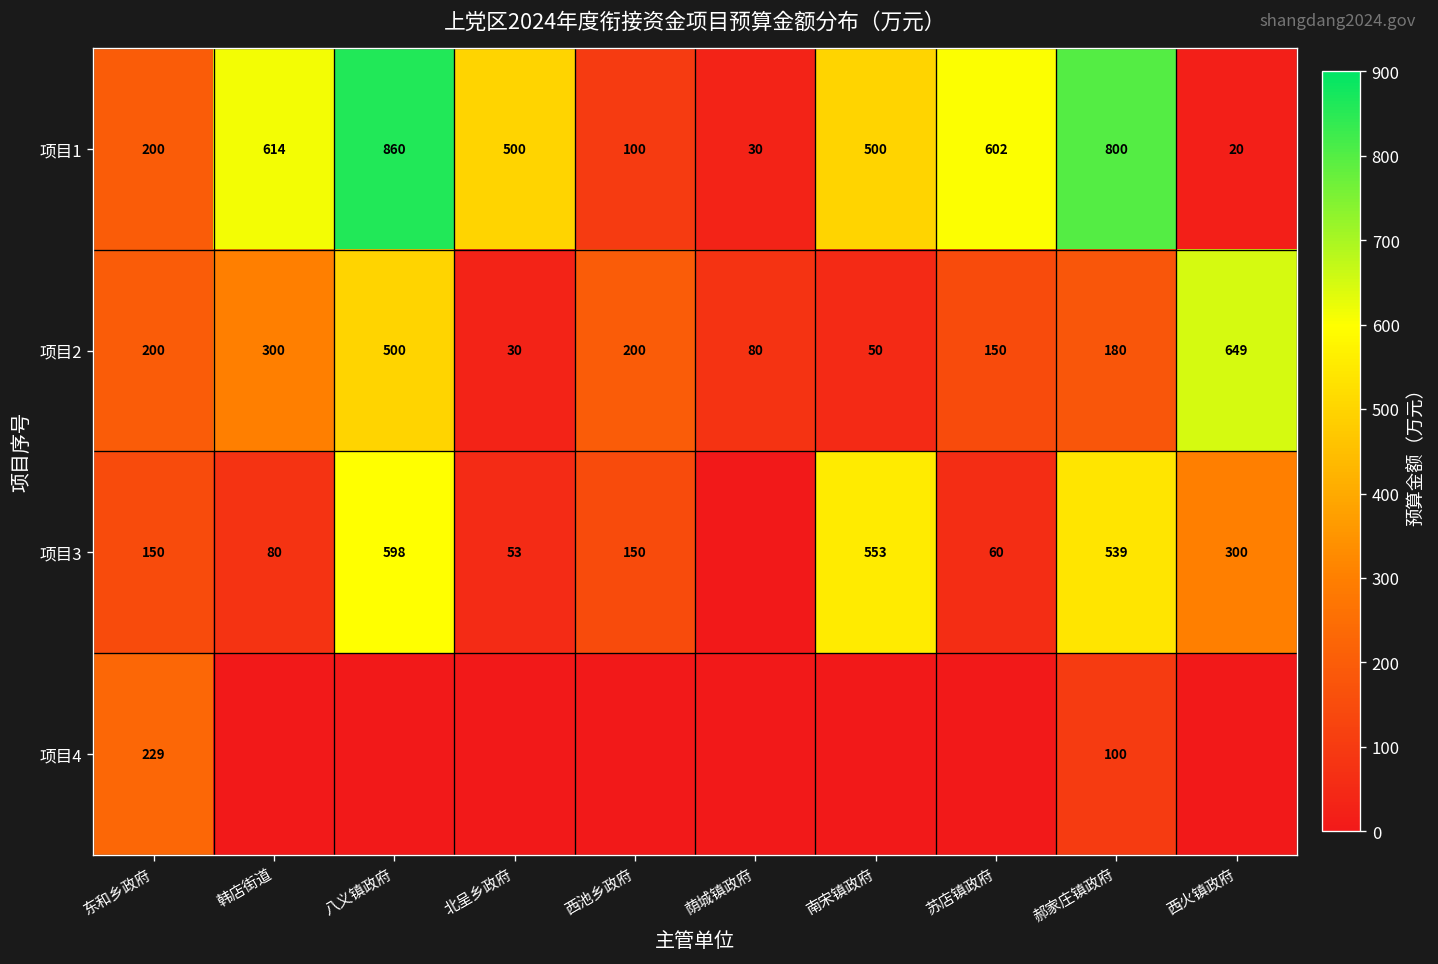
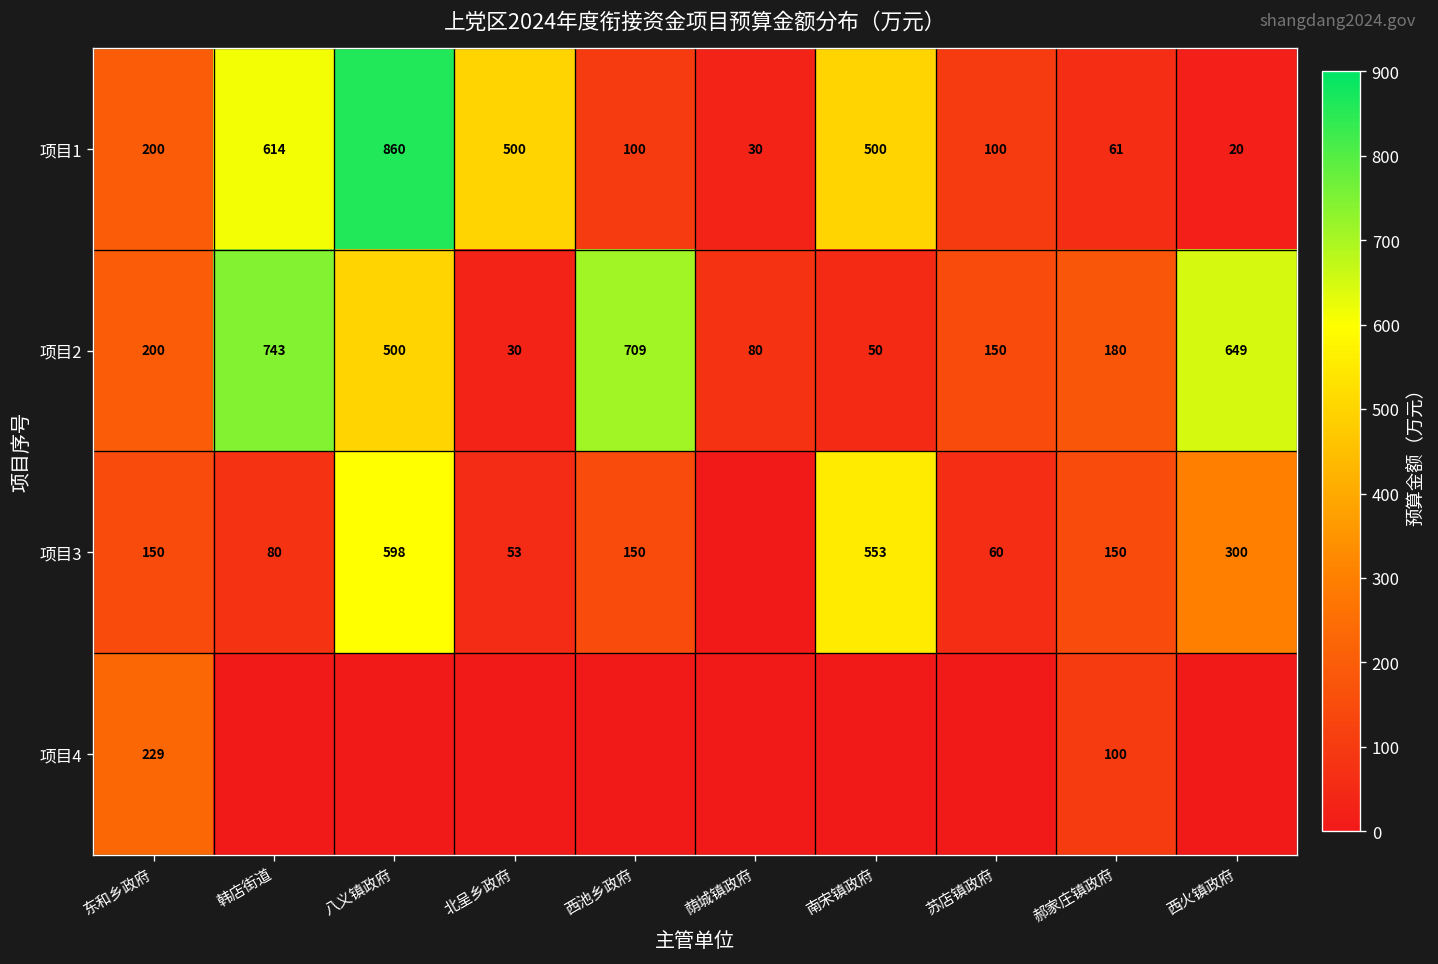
  {
    "项目1": {
      "东和乡政府": 200,
      "韩店街道": 614,
      "八义镇政府": 860,
      "北呈乡政府": 500,
      "西池乡政府": 100,
      "荫城镇政府": 30,
      "南宋镇政府": 500,
-     "苏店镇政府": 602,
-     "郝家庄镇政府": 800,
+     "苏店镇政府": 100,
+     "郝家庄镇政府": 61,
      "西火镇政府": 20
    },
    "项目2": {
      "东和乡政府": 200,
-     "韩店街道": 300,
+     "韩店街道": 743,
      "八义镇政府": 500,
      "北呈乡政府": 30,
-     "西池乡政府": 200,
+     "西池乡政府": 709,
      "荫城镇政府": 80,
      "南宋镇政府": 50,
      "苏店镇政府": 150,
      "郝家庄镇政府": 180,
      "西火镇政府": 649
    },
    "项目3": {
      "东和乡政府": 150,
      "韩店街道": 80,
      "八义镇政府": 598,
      "北呈乡政府": 53,
      "西池乡政府": 150,
      "南宋镇政府": 553,
      "苏店镇政府": 60,
-     "郝家庄镇政府": 539,
+     "郝家庄镇政府": 150,
      "西火镇政府": 300
    },
    "项目4": {
      "东和乡政府": 229,
      "郝家庄镇政府": 100
    }
  }
